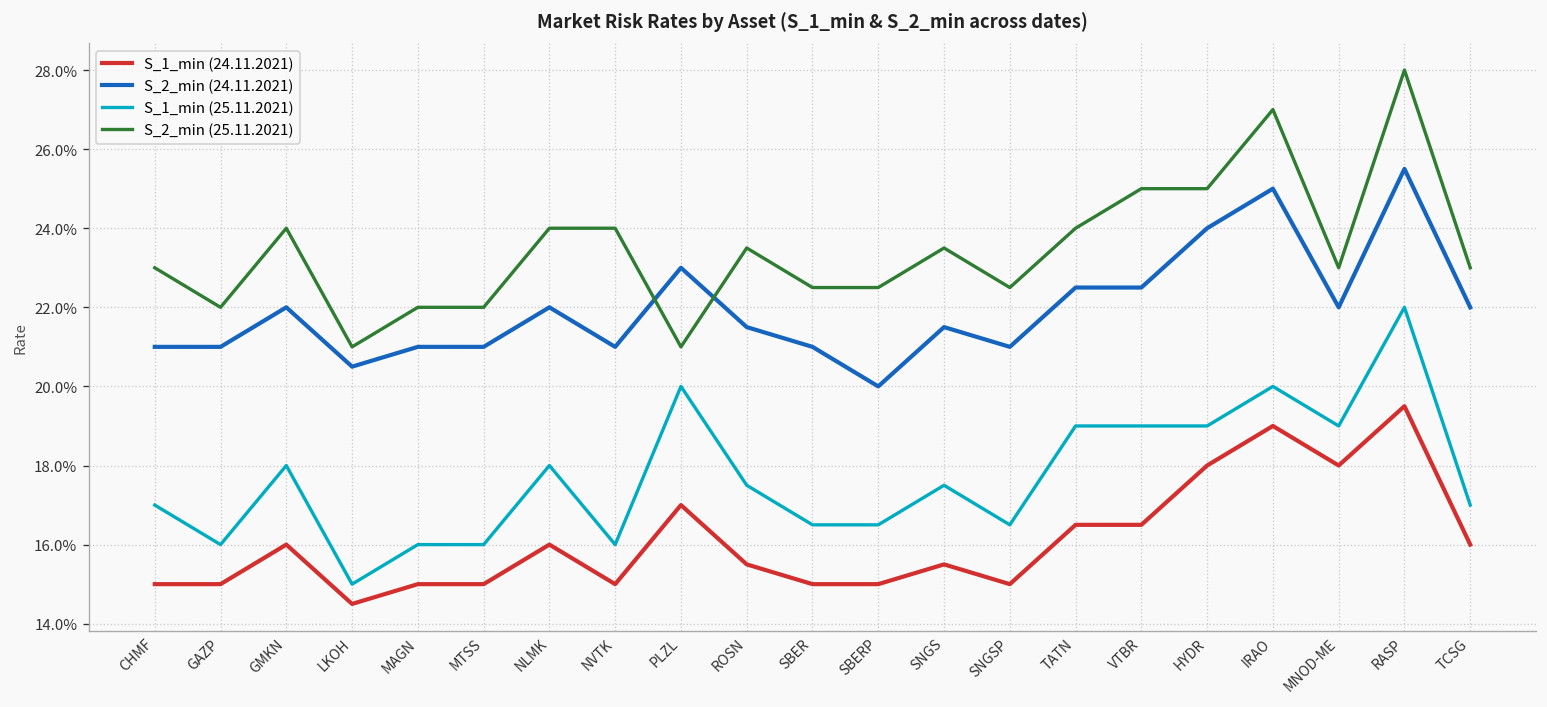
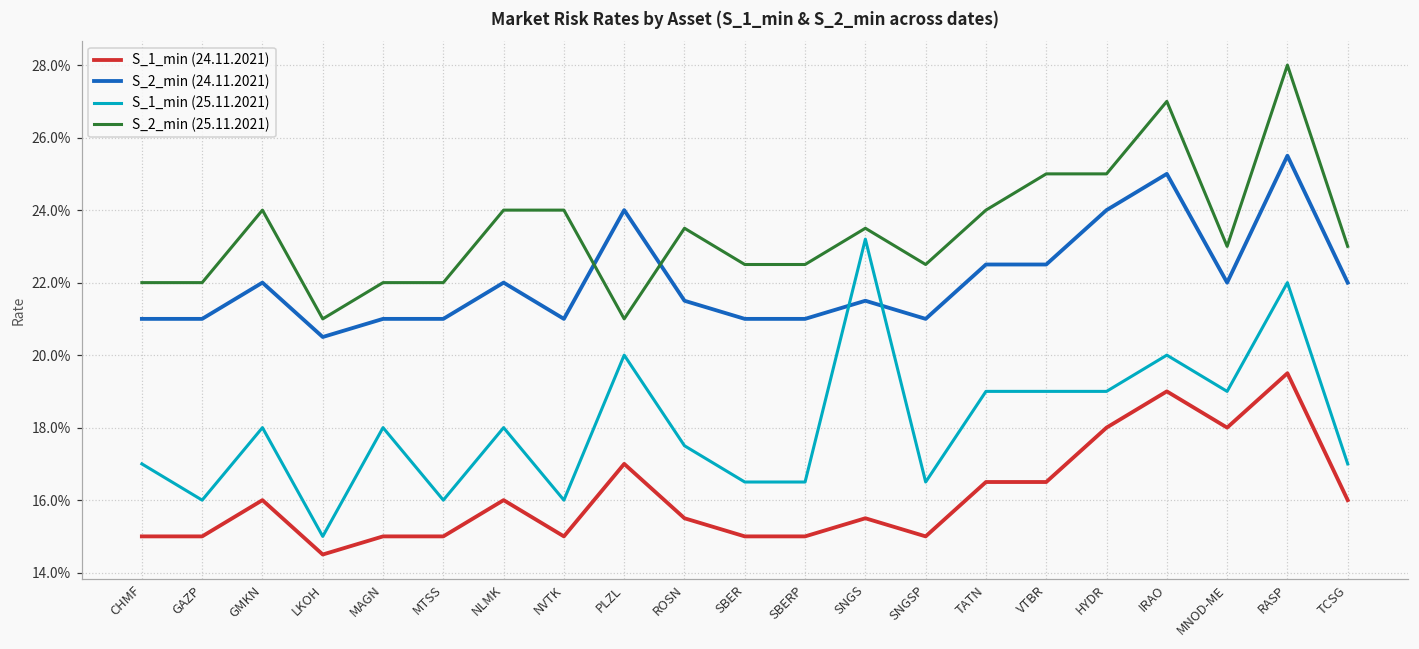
  {
    "S_1_min (24.11.2021)": {
      "CHMF": "15.0%",
      "GAZP": "15.0%",
      "GMKN": "16.0%",
      "LKOH": "14.5%",
      "MAGN": "15.0%",
      "MTSS": "15.0%",
      "NLMK": "16.0%",
      "NVTK": "15.0%",
      "PLZL": "17.0%",
      "ROSN": "15.5%",
      "SBER": "15.0%",
      "SBERP": "15.0%",
      "SNGS": "15.5%",
      "SNGSP": "15.0%",
      "TATN": "16.5%",
      "VTBR": "16.5%",
      "HYDR": "18.0%",
      "IRAO": "19.0%",
      "MNOD-ME": "18.0%",
      "RASP": "19.5%",
      "TCSG": "16.0%"
    },
    "S_2_min (24.11.2021)": {
      "CHMF": "21.0%",
      "GAZP": "21.0%",
      "GMKN": "22.0%",
      "LKOH": "20.5%",
      "MAGN": "21.0%",
      "MTSS": "21.0%",
      "NLMK": "22.0%",
      "NVTK": "21.0%",
-     "PLZL": "23.0%",
+     "PLZL": "24.0%",
      "ROSN": "21.5%",
      "SBER": "21.0%",
-     "SBERP": "20.0%",
+     "SBERP": "21.0%",
      "SNGS": "21.5%",
      "SNGSP": "21.0%",
      "TATN": "22.5%",
      "VTBR": "22.5%",
      "HYDR": "24.0%",
      "IRAO": "25.0%",
      "MNOD-ME": "22.0%",
      "RASP": "25.5%",
      "TCSG": "22.0%"
    },
    "S_1_min (25.11.2021)": {
      "CHMF": "17.0%",
      "GAZP": "16.0%",
      "GMKN": "18.0%",
      "LKOH": "15.0%",
-     "MAGN": "16.0%",
+     "MAGN": "18.0%",
      "MTSS": "16.0%",
      "NLMK": "18.0%",
      "NVTK": "16.0%",
      "PLZL": "20.0%",
      "ROSN": "17.5%",
      "SBER": "16.5%",
      "SBERP": "16.5%",
-     "SNGS": "17.5%",
+     "SNGS": "23.2%",
      "SNGSP": "16.5%",
      "TATN": "19.0%",
      "VTBR": "19.0%",
      "HYDR": "19.0%",
      "IRAO": "20.0%",
      "MNOD-ME": "19.0%",
      "RASP": "22.0%",
      "TCSG": "17.0%"
    },
    "S_2_min (25.11.2021)": {
-     "CHMF": "23.0%",
+     "CHMF": "22.0%",
      "GAZP": "22.0%",
      "GMKN": "24.0%",
      "LKOH": "21.0%",
      "MAGN": "22.0%",
      "MTSS": "22.0%",
      "NLMK": "24.0%",
      "NVTK": "24.0%",
      "PLZL": "21.0%",
      "ROSN": "23.5%",
      "SBER": "22.5%",
      "SBERP": "22.5%",
      "SNGS": "23.5%",
      "SNGSP": "22.5%",
      "TATN": "24.0%",
      "VTBR": "25.0%",
      "HYDR": "25.0%",
      "IRAO": "27.0%",
      "MNOD-ME": "23.0%",
      "RASP": "28.0%",
      "TCSG": "23.0%"
    }
  }
